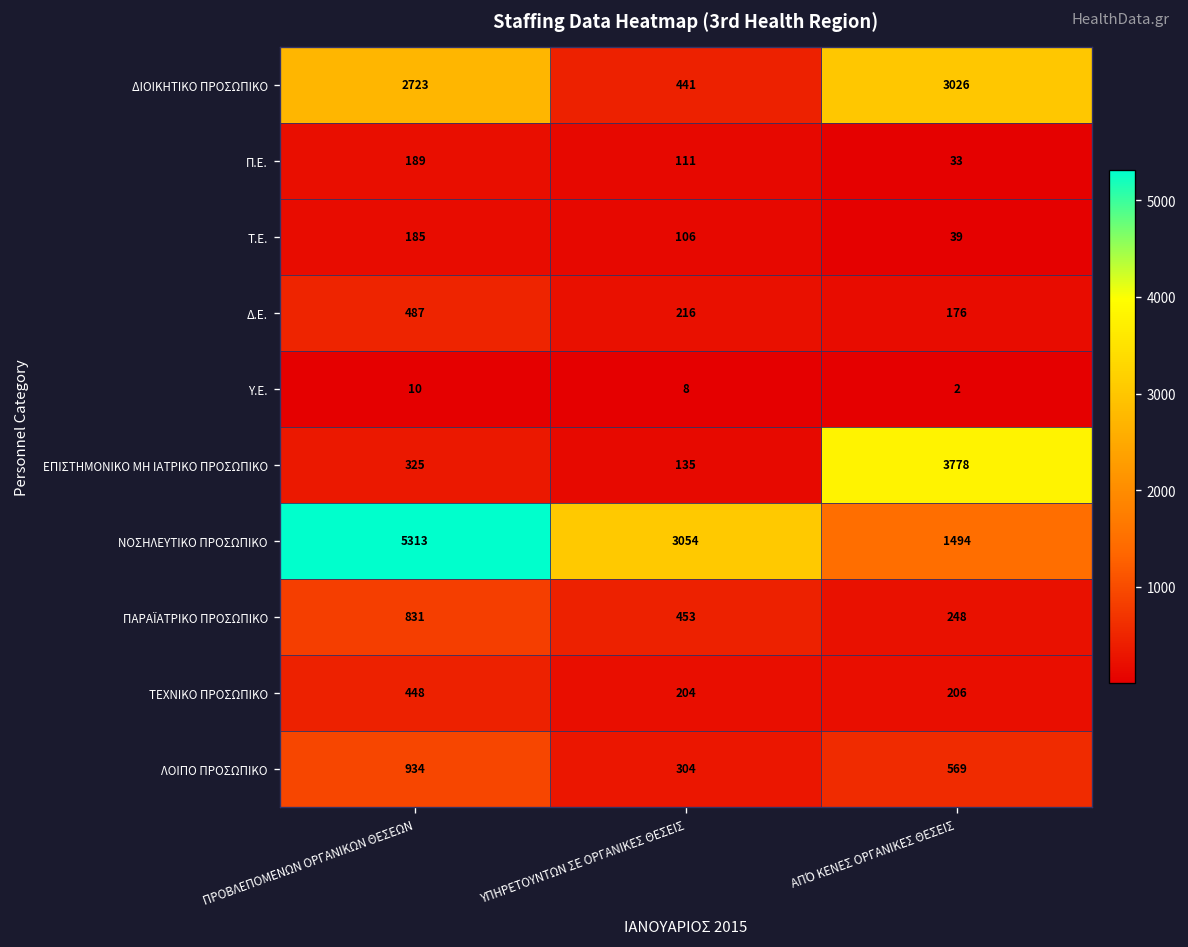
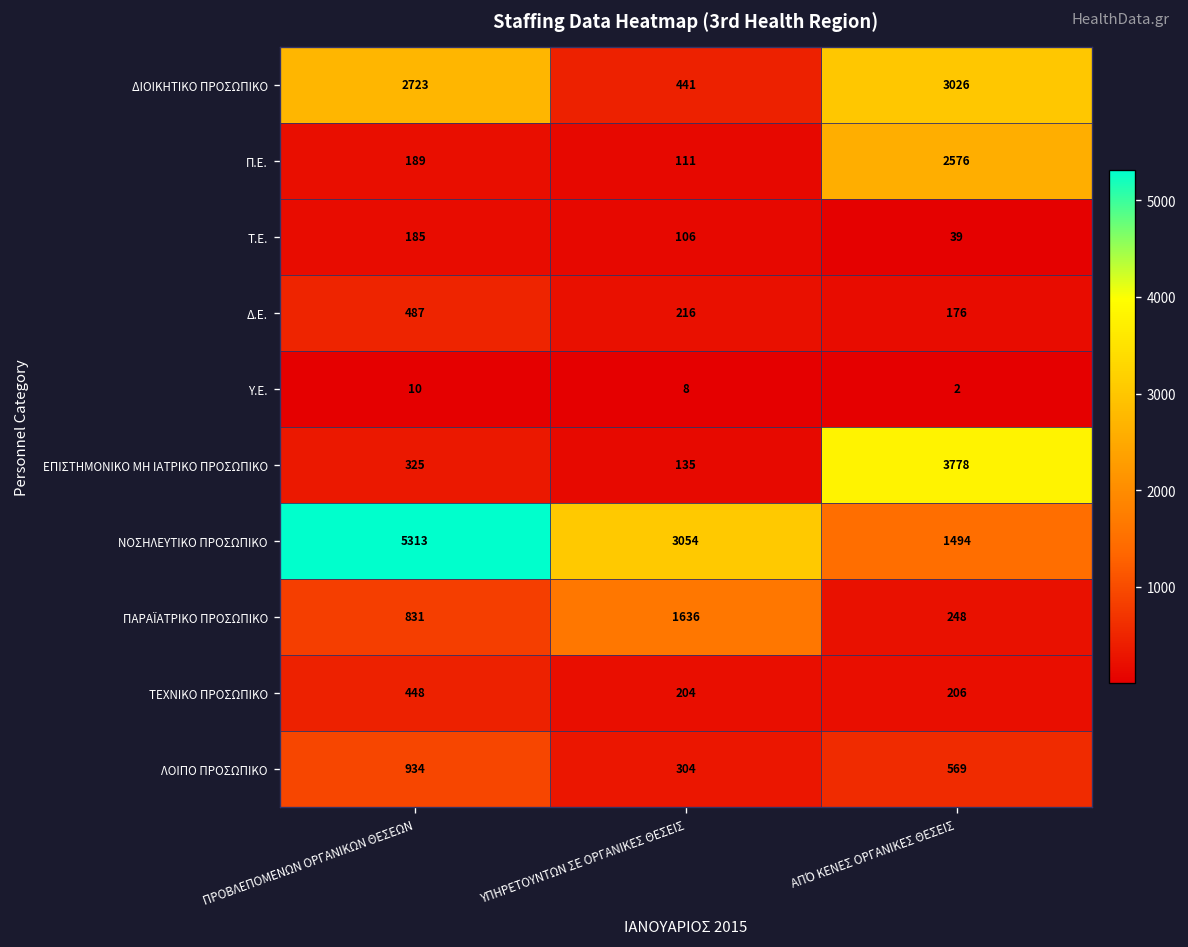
  {
    "ΔΙΟΙΚΗΤΙΚΟ ΠΡΟΣΩΠΙΚΟ": {
      "ΠΡΟΒΛΕΠΟΜΕΝΩΝ ΟΡΓΑΝΙΚΩΝ ΘΕΣΕΩΝ": 2723,
      "ΥΠΗΡΕΤΟΥΝΤΩΝ ΣΕ ΟΡΓΑΝΙΚΕΣ ΘΕΣΕΙΣ": 441,
      "ΑΠΌ ΚΕΝΕΣ ΟΡΓΑΝΙΚΕΣ ΘΕΣΕΙΣ": 3026
    },
    "Π.Ε.": {
      "ΠΡΟΒΛΕΠΟΜΕΝΩΝ ΟΡΓΑΝΙΚΩΝ ΘΕΣΕΩΝ": 189,
      "ΥΠΗΡΕΤΟΥΝΤΩΝ ΣΕ ΟΡΓΑΝΙΚΕΣ ΘΕΣΕΙΣ": 111,
-     "ΑΠΌ ΚΕΝΕΣ ΟΡΓΑΝΙΚΕΣ ΘΕΣΕΙΣ": 33
+     "ΑΠΌ ΚΕΝΕΣ ΟΡΓΑΝΙΚΕΣ ΘΕΣΕΙΣ": 2576
    },
    "Τ.Ε.": {
      "ΠΡΟΒΛΕΠΟΜΕΝΩΝ ΟΡΓΑΝΙΚΩΝ ΘΕΣΕΩΝ": 185,
      "ΥΠΗΡΕΤΟΥΝΤΩΝ ΣΕ ΟΡΓΑΝΙΚΕΣ ΘΕΣΕΙΣ": 106,
      "ΑΠΌ ΚΕΝΕΣ ΟΡΓΑΝΙΚΕΣ ΘΕΣΕΙΣ": 39
    },
    "Δ.Ε.": {
      "ΠΡΟΒΛΕΠΟΜΕΝΩΝ ΟΡΓΑΝΙΚΩΝ ΘΕΣΕΩΝ": 487,
      "ΥΠΗΡΕΤΟΥΝΤΩΝ ΣΕ ΟΡΓΑΝΙΚΕΣ ΘΕΣΕΙΣ": 216,
      "ΑΠΌ ΚΕΝΕΣ ΟΡΓΑΝΙΚΕΣ ΘΕΣΕΙΣ": 176
    },
    "Υ.Ε.": {
      "ΠΡΟΒΛΕΠΟΜΕΝΩΝ ΟΡΓΑΝΙΚΩΝ ΘΕΣΕΩΝ": 10,
      "ΥΠΗΡΕΤΟΥΝΤΩΝ ΣΕ ΟΡΓΑΝΙΚΕΣ ΘΕΣΕΙΣ": 8,
      "ΑΠΌ ΚΕΝΕΣ ΟΡΓΑΝΙΚΕΣ ΘΕΣΕΙΣ": 2
    },
    "ΕΠΙΣΤΗΜΟΝΙΚΟ ΜΗ ΙΑΤΡΙΚΟ ΠΡΟΣΩΠΙΚΟ": {
      "ΠΡΟΒΛΕΠΟΜΕΝΩΝ ΟΡΓΑΝΙΚΩΝ ΘΕΣΕΩΝ": 325,
      "ΥΠΗΡΕΤΟΥΝΤΩΝ ΣΕ ΟΡΓΑΝΙΚΕΣ ΘΕΣΕΙΣ": 135,
      "ΑΠΌ ΚΕΝΕΣ ΟΡΓΑΝΙΚΕΣ ΘΕΣΕΙΣ": 3778
    },
    "ΝΟΣΗΛΕΥΤΙΚΟ ΠΡΟΣΩΠΙΚΟ": {
      "ΠΡΟΒΛΕΠΟΜΕΝΩΝ ΟΡΓΑΝΙΚΩΝ ΘΕΣΕΩΝ": 5313,
      "ΥΠΗΡΕΤΟΥΝΤΩΝ ΣΕ ΟΡΓΑΝΙΚΕΣ ΘΕΣΕΙΣ": 3054,
      "ΑΠΌ ΚΕΝΕΣ ΟΡΓΑΝΙΚΕΣ ΘΕΣΕΙΣ": 1494
    },
    "ΠΑΡΑΪΑΤΡΙΚΟ ΠΡΟΣΩΠΙΚΟ": {
      "ΠΡΟΒΛΕΠΟΜΕΝΩΝ ΟΡΓΑΝΙΚΩΝ ΘΕΣΕΩΝ": 831,
-     "ΥΠΗΡΕΤΟΥΝΤΩΝ ΣΕ ΟΡΓΑΝΙΚΕΣ ΘΕΣΕΙΣ": 453,
+     "ΥΠΗΡΕΤΟΥΝΤΩΝ ΣΕ ΟΡΓΑΝΙΚΕΣ ΘΕΣΕΙΣ": 1636,
      "ΑΠΌ ΚΕΝΕΣ ΟΡΓΑΝΙΚΕΣ ΘΕΣΕΙΣ": 248
    },
    "ΤΕΧΝΙΚΟ ΠΡΟΣΩΠΙΚΟ": {
      "ΠΡΟΒΛΕΠΟΜΕΝΩΝ ΟΡΓΑΝΙΚΩΝ ΘΕΣΕΩΝ": 448,
      "ΥΠΗΡΕΤΟΥΝΤΩΝ ΣΕ ΟΡΓΑΝΙΚΕΣ ΘΕΣΕΙΣ": 204,
      "ΑΠΌ ΚΕΝΕΣ ΟΡΓΑΝΙΚΕΣ ΘΕΣΕΙΣ": 206
    },
    "ΛΟΙΠΟ ΠΡΟΣΩΠΙΚΟ": {
      "ΠΡΟΒΛΕΠΟΜΕΝΩΝ ΟΡΓΑΝΙΚΩΝ ΘΕΣΕΩΝ": 934,
      "ΥΠΗΡΕΤΟΥΝΤΩΝ ΣΕ ΟΡΓΑΝΙΚΕΣ ΘΕΣΕΙΣ": 304,
      "ΑΠΌ ΚΕΝΕΣ ΟΡΓΑΝΙΚΕΣ ΘΕΣΕΙΣ": 569
    }
  }
